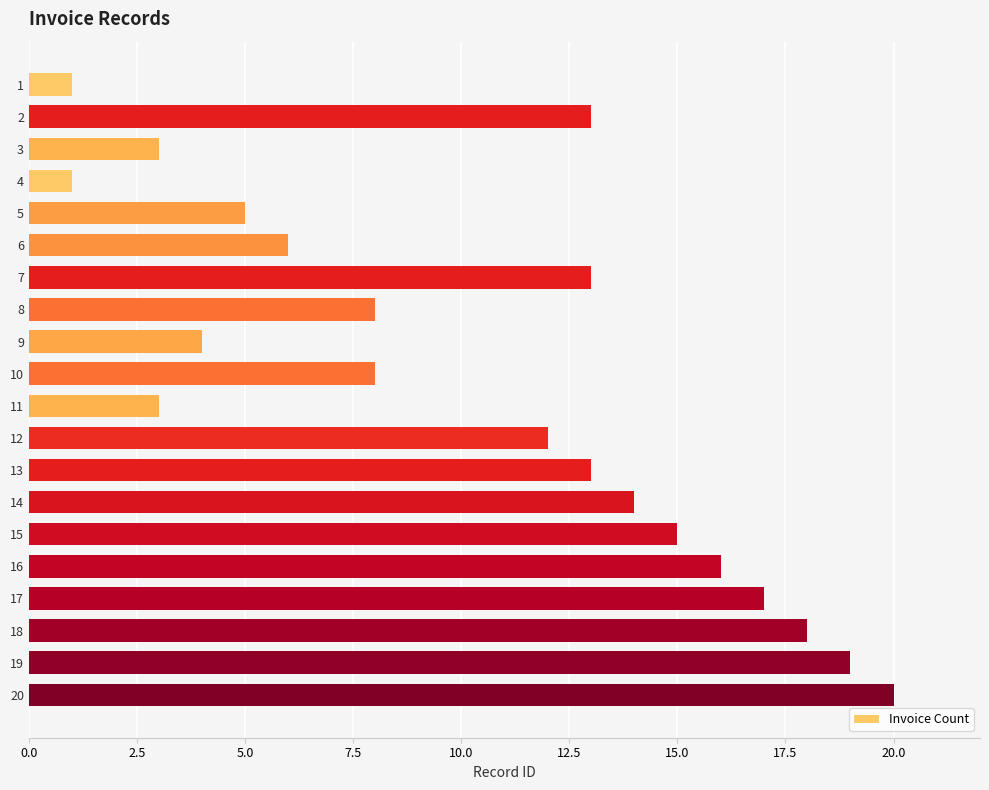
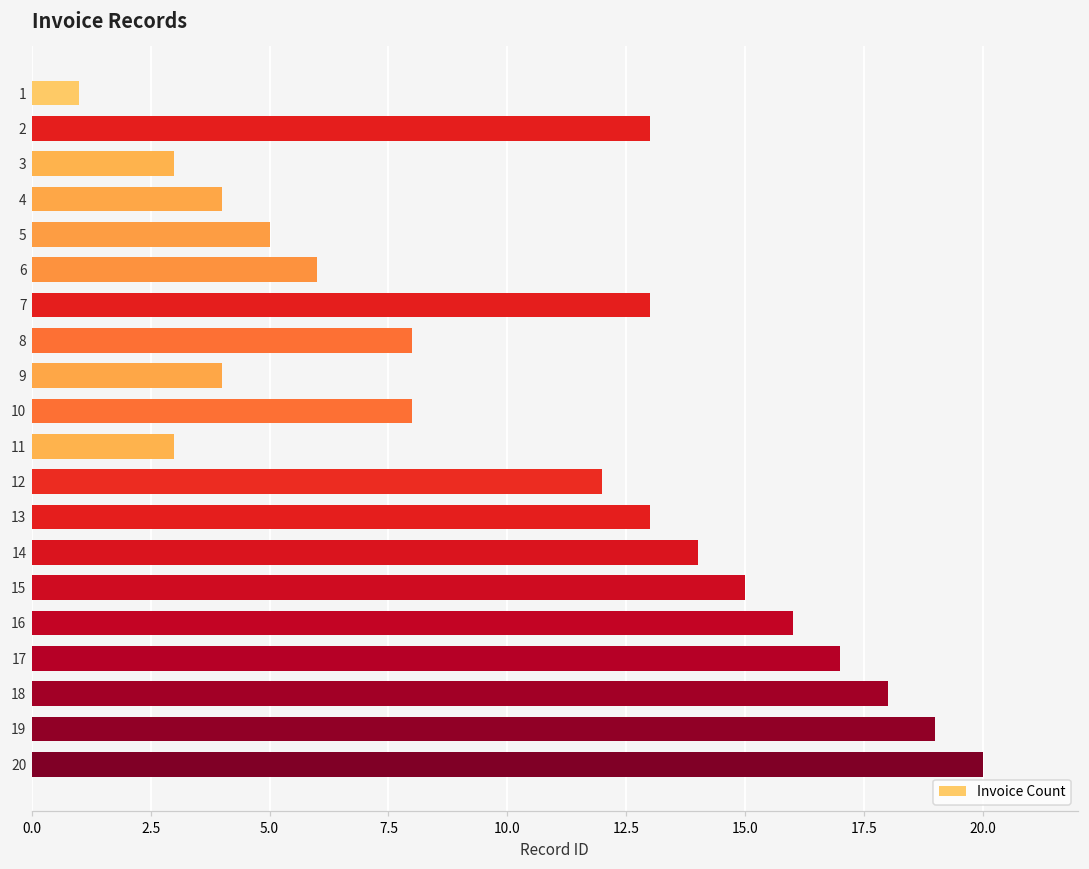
  {
    "1": 1,
    "2": 13,
    "3": 3,
-   "4": 1,
+   "4": 4,
    "5": 5,
    "6": 6,
    "7": 13,
    "8": 8,
    "9": 4,
    "10": 8,
    "11": 3,
    "12": 12,
    "13": 13,
    "14": 14,
    "15": 15,
    "16": 16,
    "17": 17,
    "18": 18,
    "19": 19,
    "20": 20
  }
